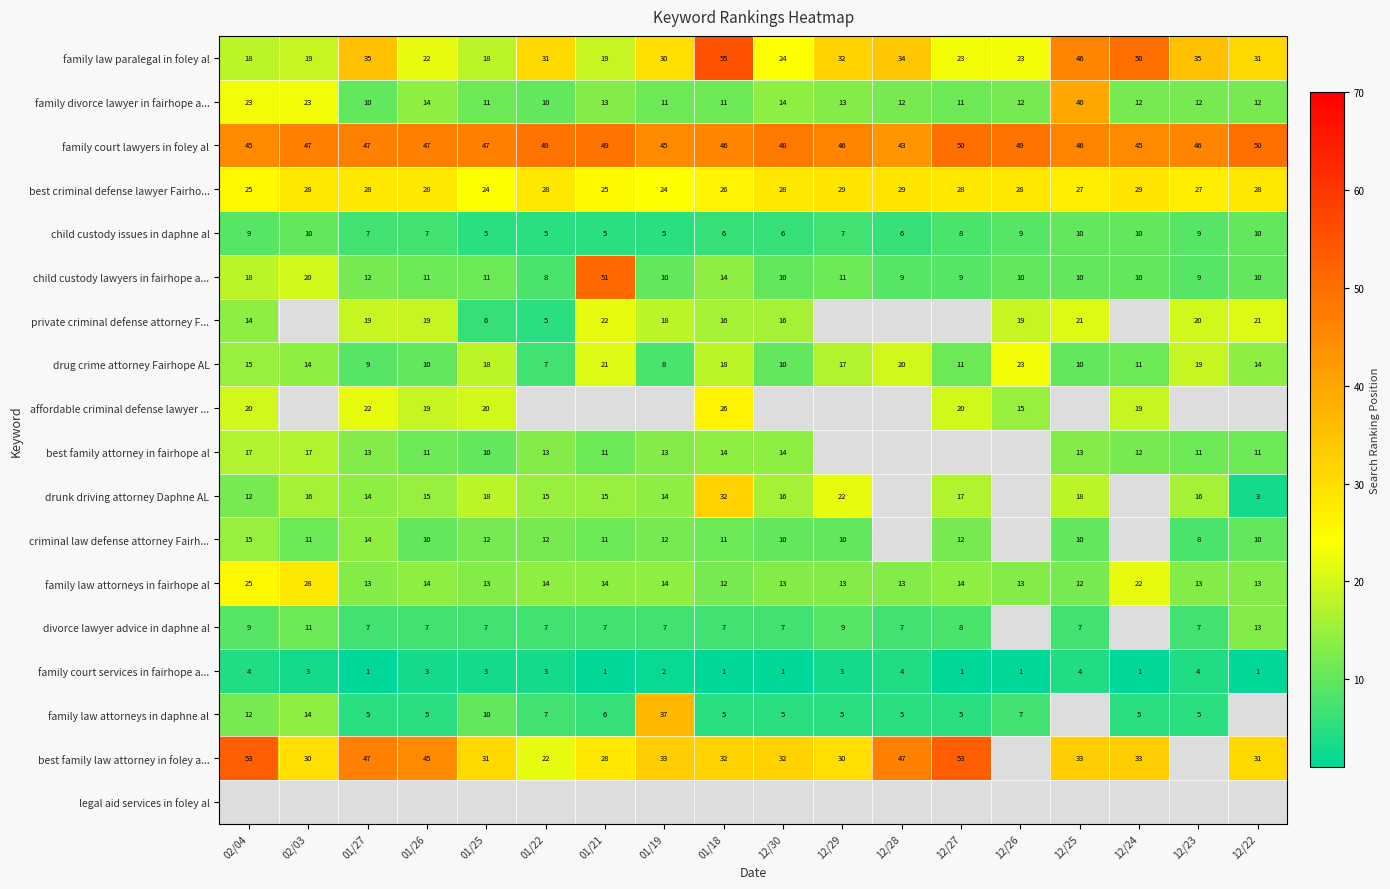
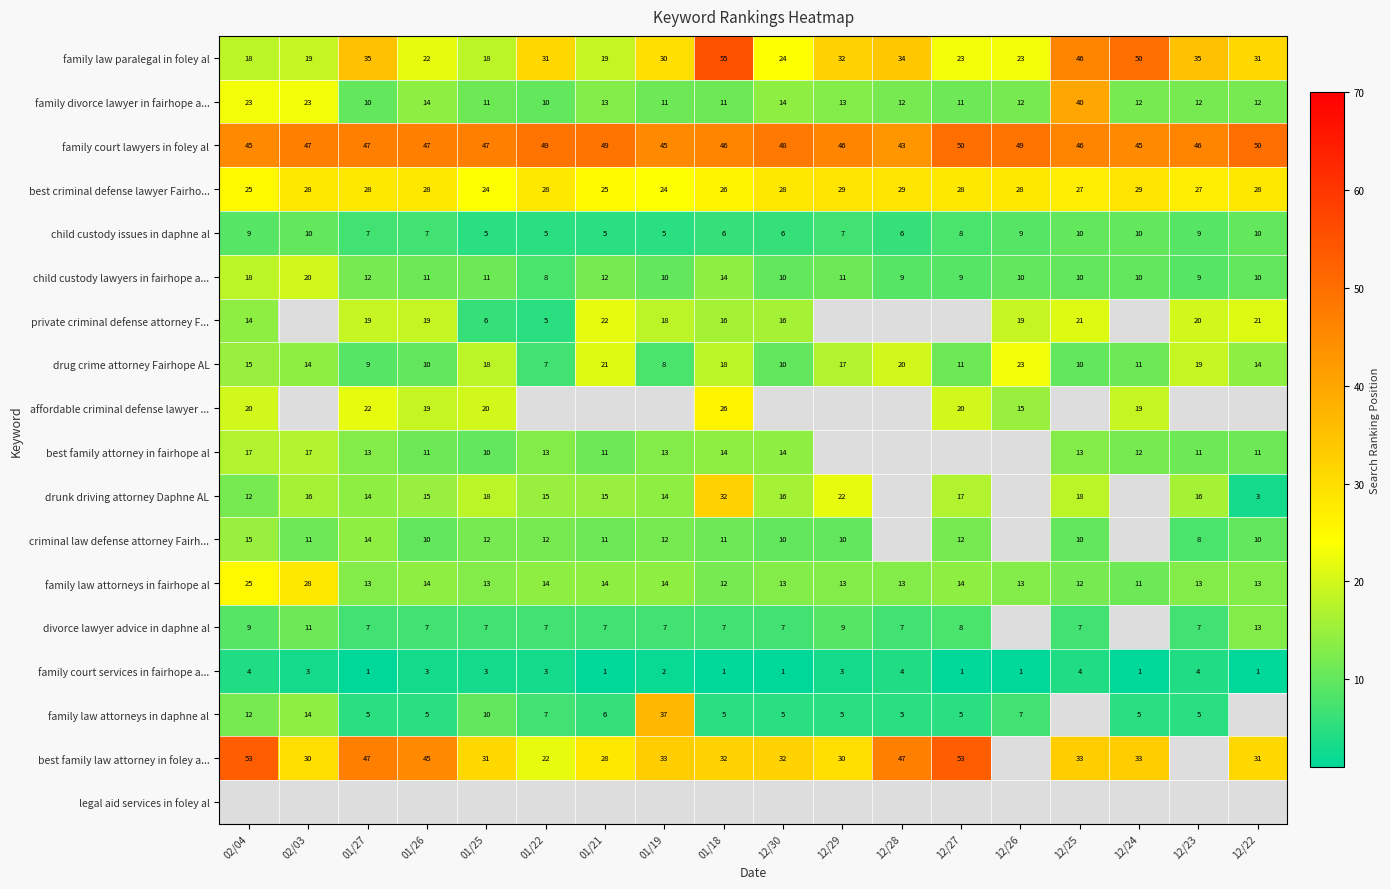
  {
    "child custody lawyers in fairhope a...": {
      "02/04": 18,
      "02/03": 20,
      "01/27": 12,
      "01/26": 11,
      "01/25": 11,
      "01/22": 8,
-     "01/21": 51,
+     "01/21": 12,
      "01/19": 10,
      "01/18": 14,
      "12/30": 10,
      "12/29": 11,
      "12/28": 9,
      "12/27": 9,
      "12/26": 10,
      "12/25": 10,
      "12/24": 10,
      "12/23": 9,
      "12/22": 10
    },
    "family law attorneys in fairhope al": {
      "02/04": 25,
      "02/03": 28,
      "01/27": 13,
      "01/26": 14,
      "01/25": 13,
      "01/22": 14,
      "01/21": 14,
      "01/19": 14,
      "01/18": 12,
      "12/30": 13,
      "12/29": 13,
      "12/28": 13,
      "12/27": 14,
      "12/26": 13,
      "12/25": 12,
-     "12/24": 22,
+     "12/24": 11,
      "12/23": 13,
      "12/22": 13
    }
  }
